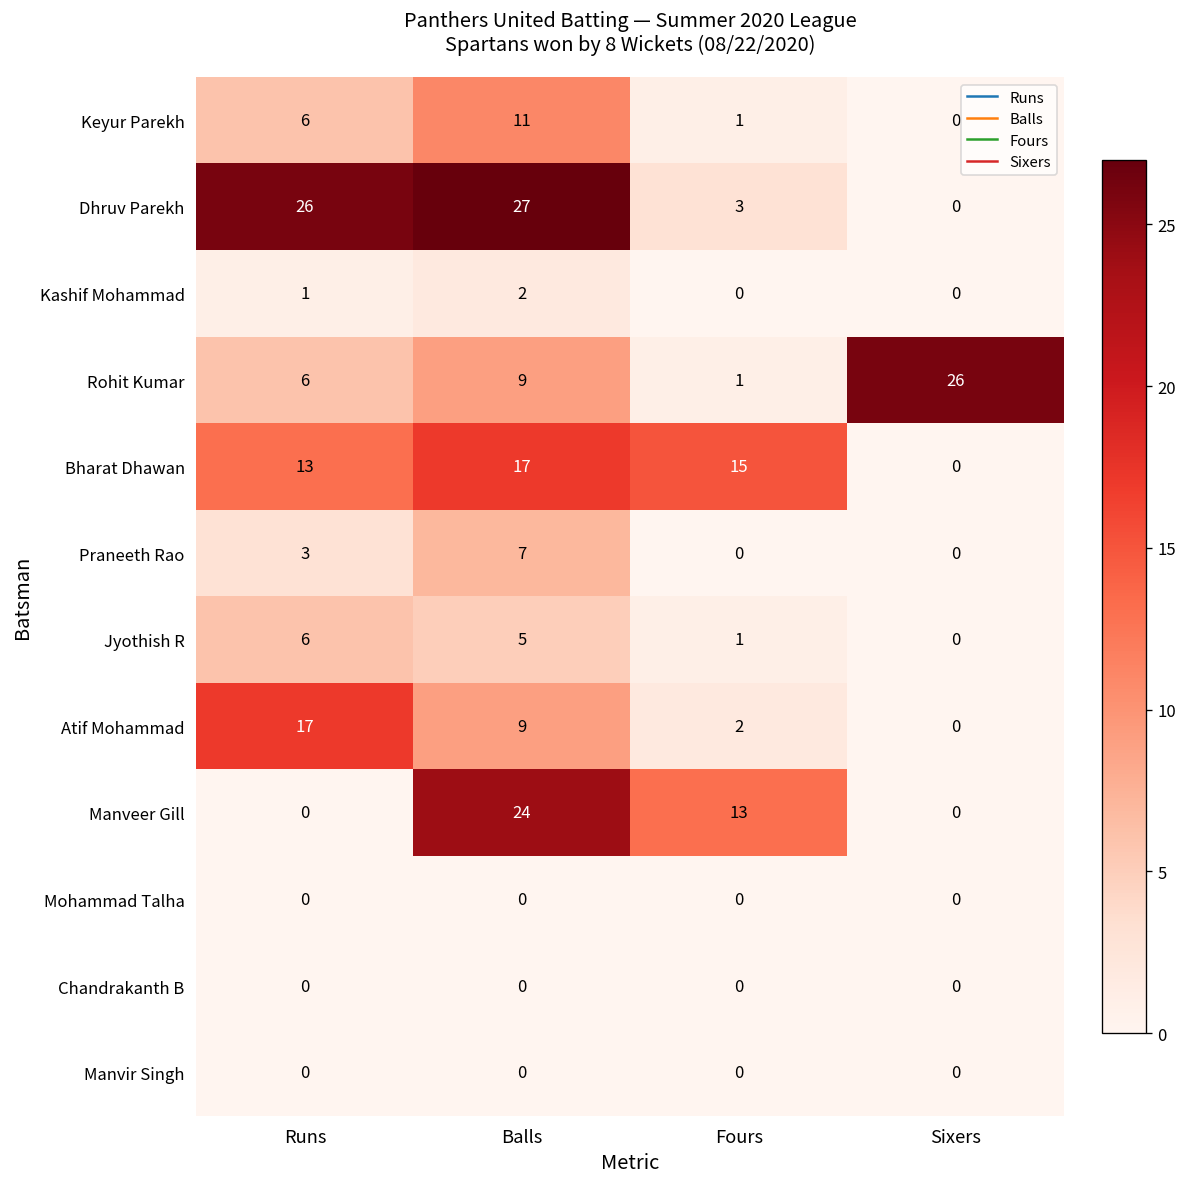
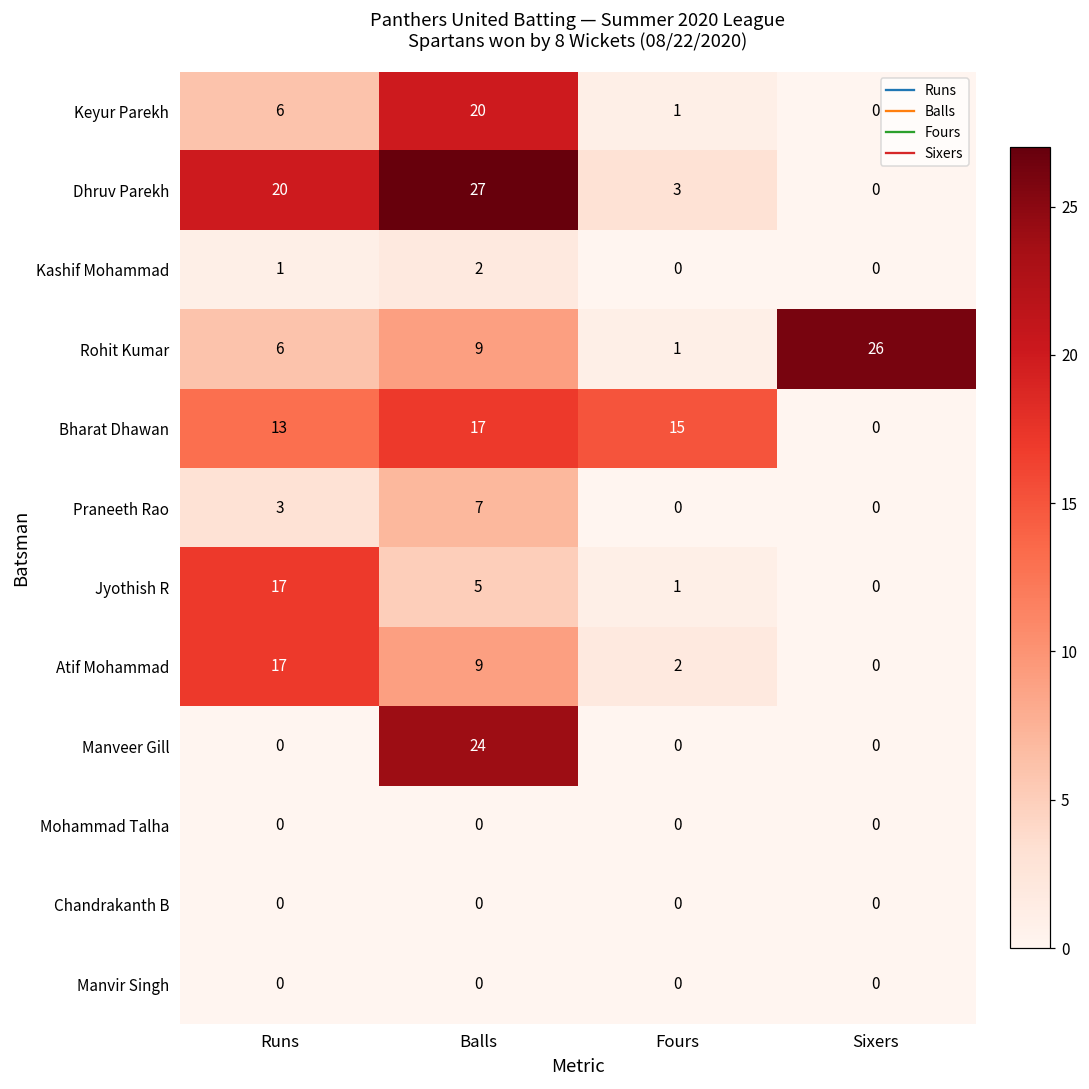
  {
    "Keyur Parekh": {
      "Runs": 6,
-     "Balls": 11,
+     "Balls": 20,
      "Fours": 1,
      "Sixers": 0
    },
    "Dhruv Parekh": {
-     "Runs": 26,
+     "Runs": 20,
      "Balls": 27,
      "Fours": 3,
      "Sixers": 0
    },
    "Kashif Mohammad": {
      "Runs": 1,
      "Balls": 2,
      "Fours": 0,
      "Sixers": 0
    },
    "Rohit Kumar": {
      "Runs": 6,
      "Balls": 9,
      "Fours": 1,
      "Sixers": 26
    },
    "Bharat Dhawan": {
      "Runs": 13,
      "Balls": 17,
      "Fours": 15,
      "Sixers": 0
    },
    "Praneeth Rao": {
      "Runs": 3,
      "Balls": 7,
      "Fours": 0,
      "Sixers": 0
    },
    "Jyothish R": {
-     "Runs": 6,
+     "Runs": 17,
      "Balls": 5,
      "Fours": 1,
      "Sixers": 0
    },
    "Atif Mohammad": {
      "Runs": 17,
      "Balls": 9,
      "Fours": 2,
      "Sixers": 0
    },
    "Manveer Gill": {
      "Runs": 0,
      "Balls": 24,
-     "Fours": 13,
+     "Fours": 0,
      "Sixers": 0
    },
    "Mohammad Talha": {
      "Runs": 0,
      "Balls": 0,
      "Fours": 0,
      "Sixers": 0
    },
    "Chandrakanth B": {
      "Runs": 0,
      "Balls": 0,
      "Fours": 0,
      "Sixers": 0
    },
    "Manvir Singh": {
      "Runs": 0,
      "Balls": 0,
      "Fours": 0,
      "Sixers": 0
    }
  }
